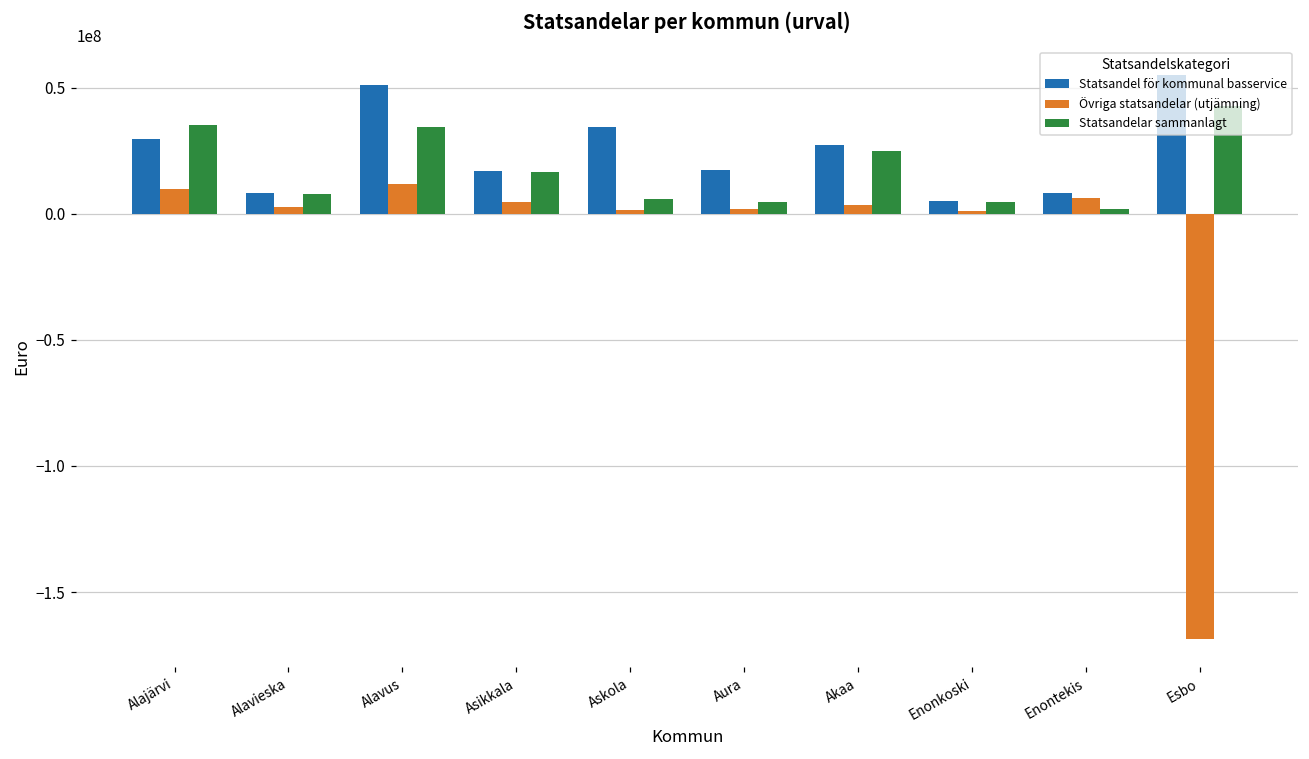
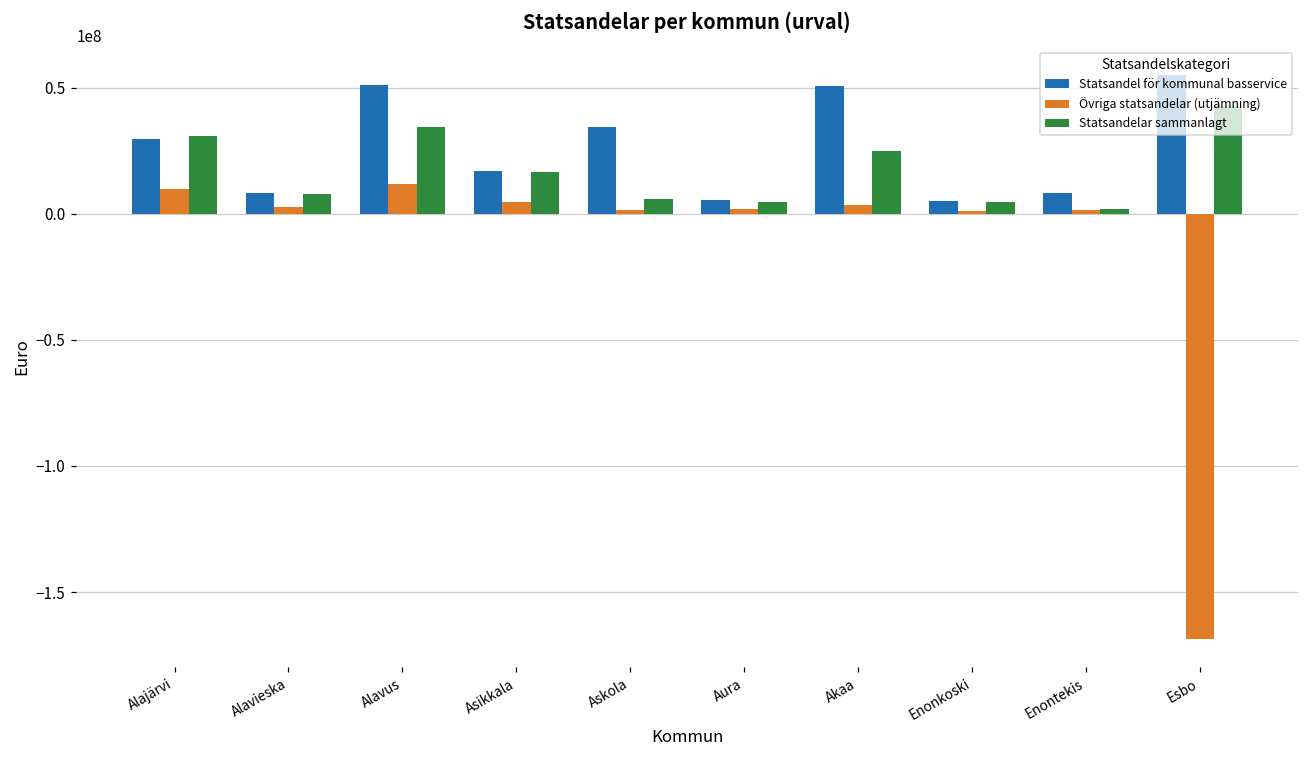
  {
    "Statsandel för kommunal basservice": {
      "Alajärvi": 30000000,
      "Alavieska": 8000000,
      "Alavus": 51000000,
      "Asikkala": 17000000,
      "Askola": 35000000,
-     "Aura": 17000000,
-     "Akaa": 27000000,
+     "Aura": 6000000,
+     "Akaa": 51000000,
      "Enonkoski": 5000000,
      "Enontekis": 8000000
    },
    "Övriga statsandelar (utjämning)": {
      "Alajärvi": 10000000,
      "Alavieska": 3000000,
      "Alavus": 12000000,
      "Asikkala": 5000000,
      "Askola": 1000000,
      "Aura": 2000000,
      "Akaa": 3000000,
      "Enonkoski": 1000000,
-     "Enontekis": 6000000,
+     "Enontekis": 2000000,
      "Esbo": -168000000
    },
    "Statsandelar sammanlagt": {
-     "Alajärvi": 35000000,
+     "Alajärvi": 31000000,
      "Alavieska": 8000000,
      "Alavus": 34000000,
      "Asikkala": 16000000,
      "Askola": 6000000,
      "Aura": 5000000,
      "Akaa": 25000000,
      "Enonkoski": 5000000,
      "Enontekis": 2000000
    }
  }
